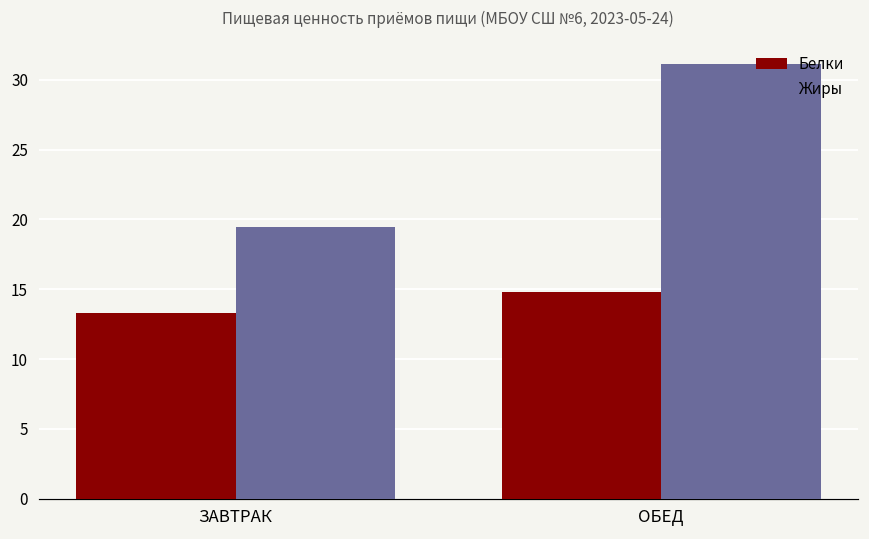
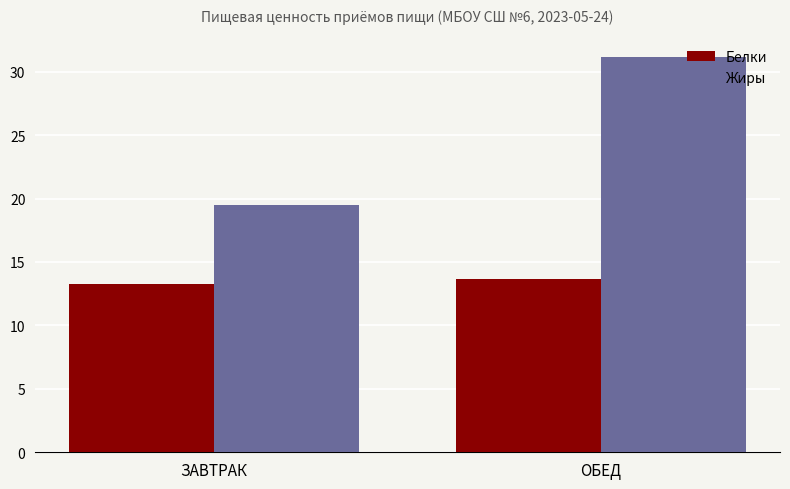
  {
    "Белки": {
      "ЗАВТРАК": 13.3,
-     "ОБЕД": 14.8
+     "ОБЕД": 13.7
    },
    "Жиры": {
      "ЗАВТРАК": 19.5,
      "ОБЕД": 31.1
    }
  }
